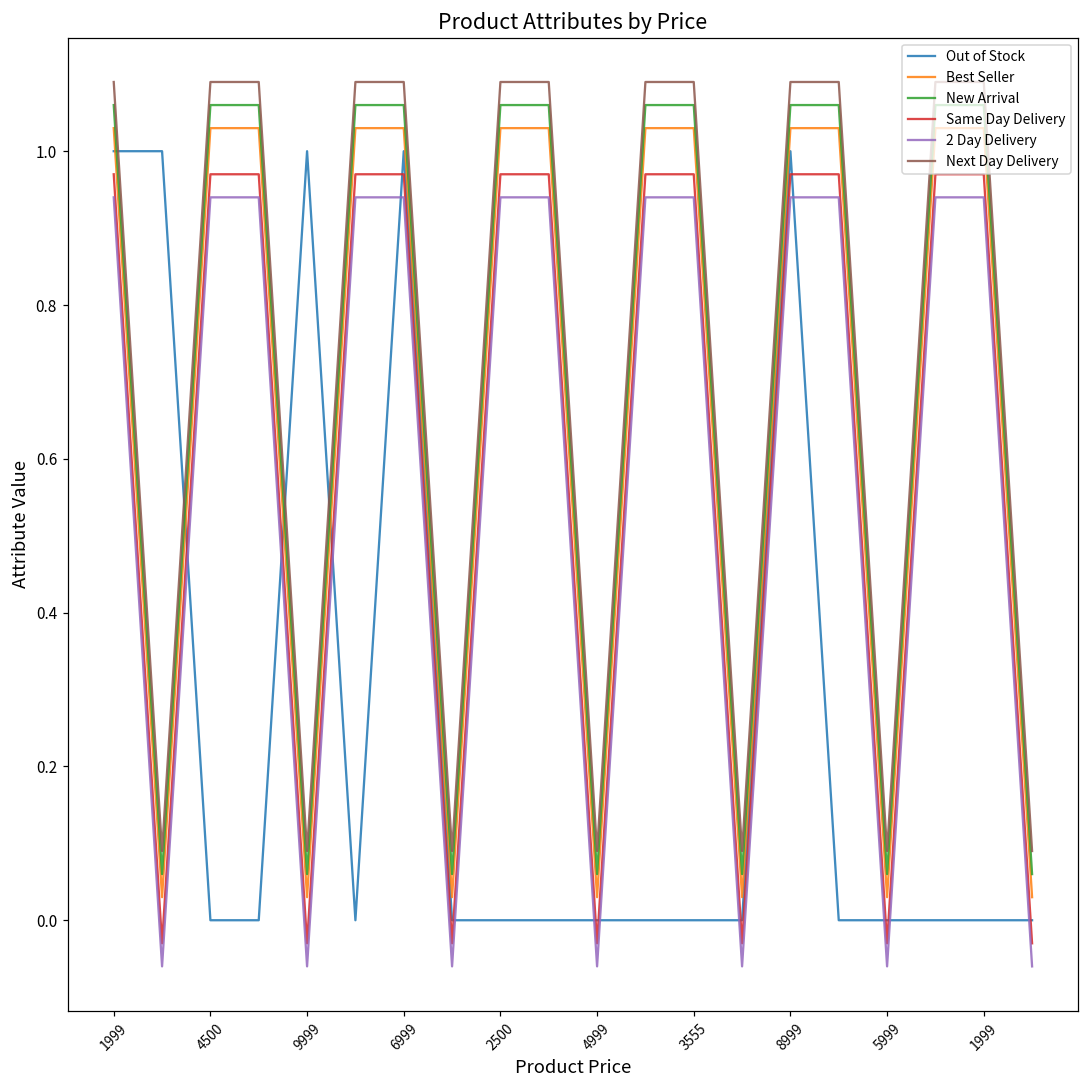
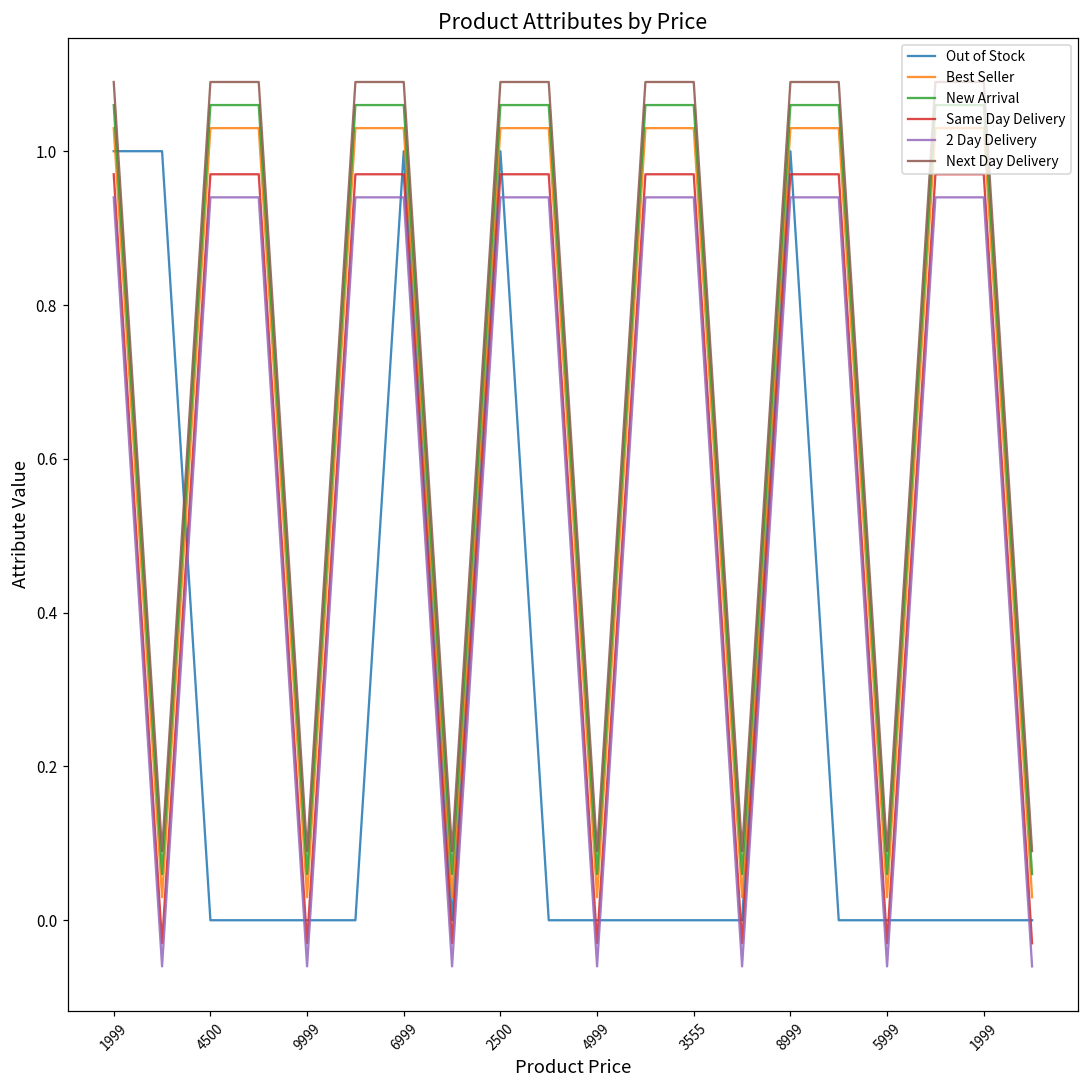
  {
    "Out of Stock": {
      "4500": 0,
-     "9999": 1,
+     "9999": 0,
      "6999": 1,
-     "2500": 0,
+     "2500": 1,
      "4999": 0,
      "3555": 0,
      "8999": 1,
      "5999": 0
    },
    "Best Seller": {
      "4500": 1.03,
      "9999": 0.03,
      "6999": 1.03,
      "2500": 1.03,
      "4999": 0.03,
      "3555": 1.03,
      "8999": 1.03,
      "5999": 0.03
    },
    "New Arrival": {
      "4500": 1.06,
      "9999": 0.06,
      "6999": 1.06,
      "2500": 1.06,
      "4999": 0.06,
      "3555": 1.06,
      "8999": 1.06,
      "5999": 0.06
    },
    "Same Day Delivery": {
      "4500": 0.97,
      "9999": -0.03,
      "6999": 0.97,
      "2500": 0.97,
      "4999": -0.03,
      "3555": 0.97,
      "8999": 0.97,
      "5999": -0.03
    },
    "2 Day Delivery": {
      "4500": 0.94,
      "9999": -0.06,
      "6999": 0.94,
      "2500": 0.94,
      "4999": -0.06,
      "3555": 0.94,
      "8999": 0.94,
      "5999": -0.06
    },
    "Next Day Delivery": {
      "4500": 1.09,
      "9999": 0.09,
      "6999": 1.09,
      "2500": 1.09,
      "4999": 0.09,
      "3555": 1.09,
      "8999": 1.09,
      "5999": 0.09
    }
  }
